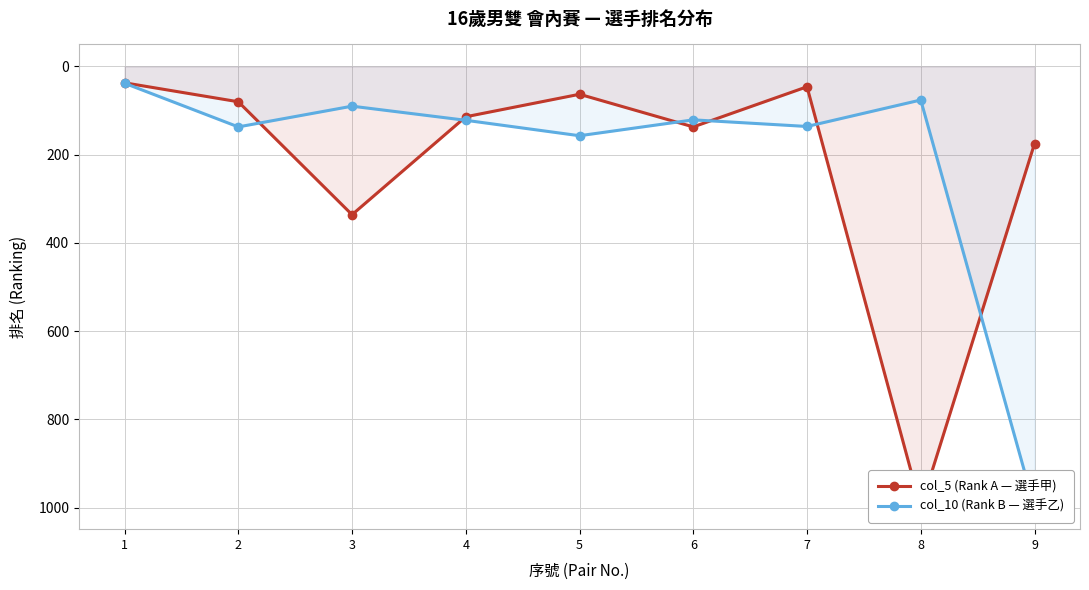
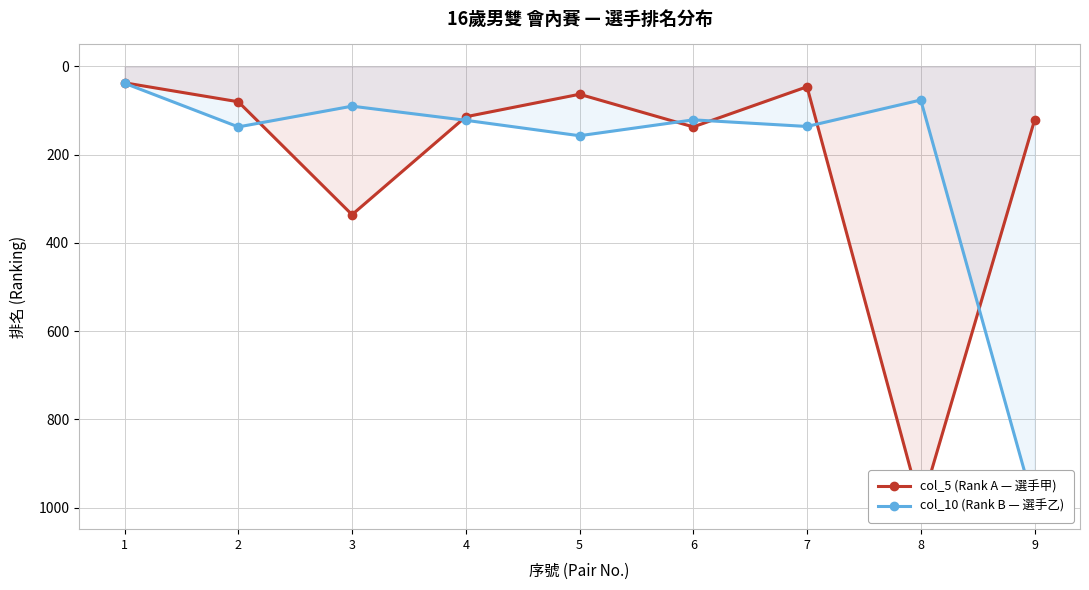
  {
    "col_5 (Rank A — 選手甲)": {
      "2": 80,
      "3": 340,
      "4": 110,
      "5": 60,
      "6": 140,
      "7": 50,
-     "9": 180
+     "9": 120
    },
    "col_10 (Rank B — 選手乙)": {
      "2": 140,
      "3": 90,
      "4": 120,
      "5": 160,
      "6": 120,
      "7": 140,
      "8": 80
    }
  }
